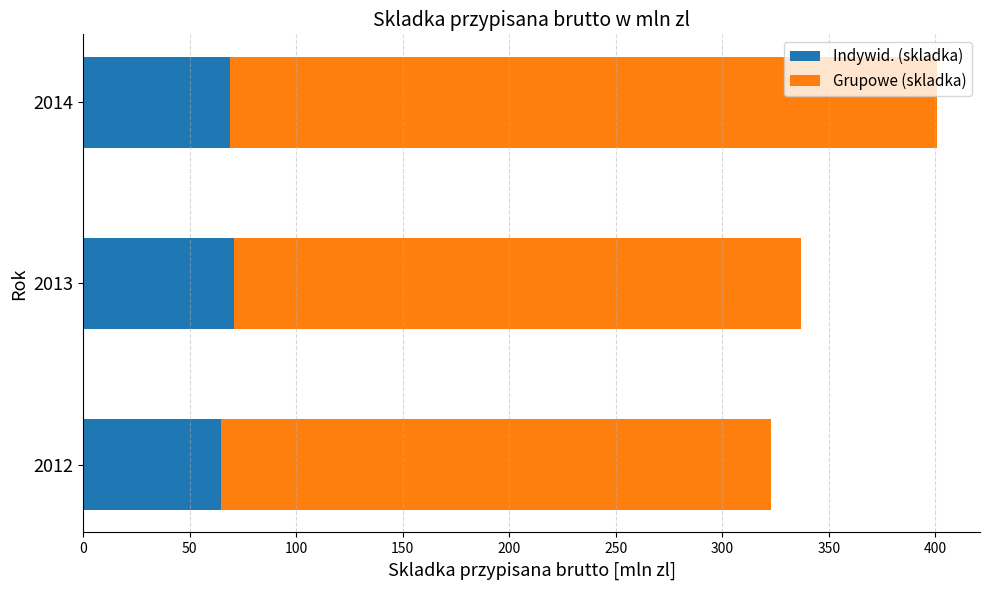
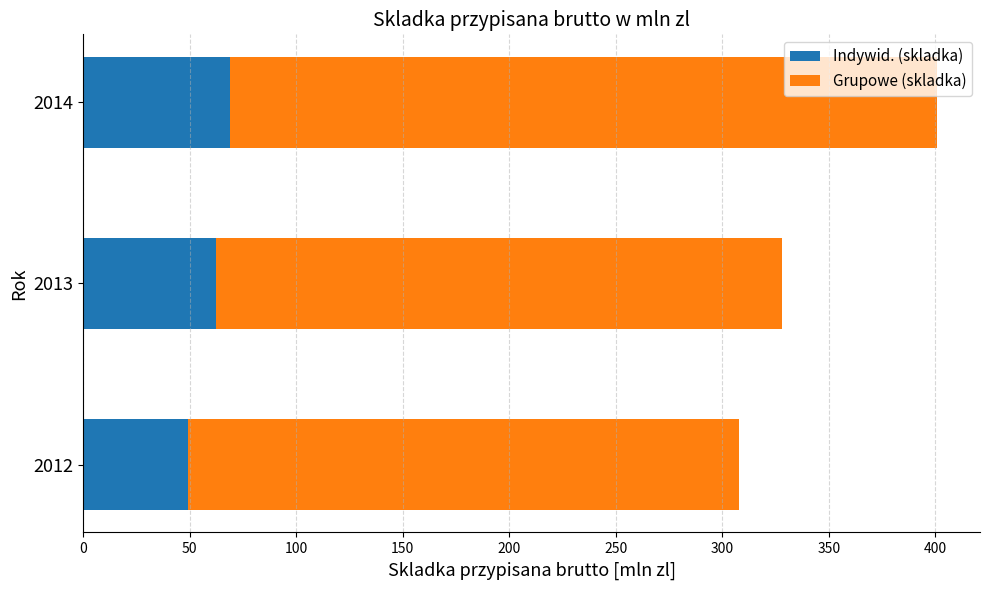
  {
    "Indywid. (skladka)": {
      "2014": 69,
-     "2013": 71,
-     "2012": 65
+     "2013": 62,
+     "2012": 49
    },
    "Grupowe (skladka)": {
      "2014": 332,
      "2013": 266,
      "2012": 258
    }
  }
